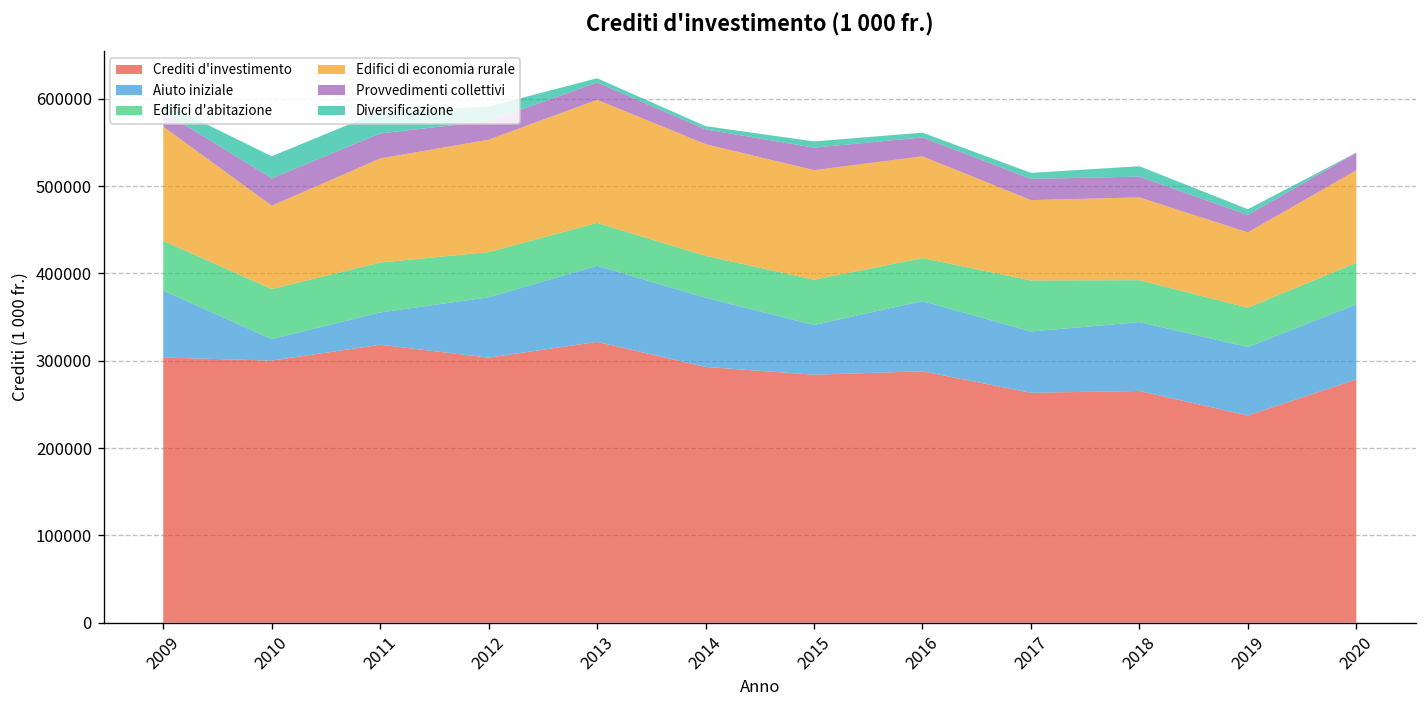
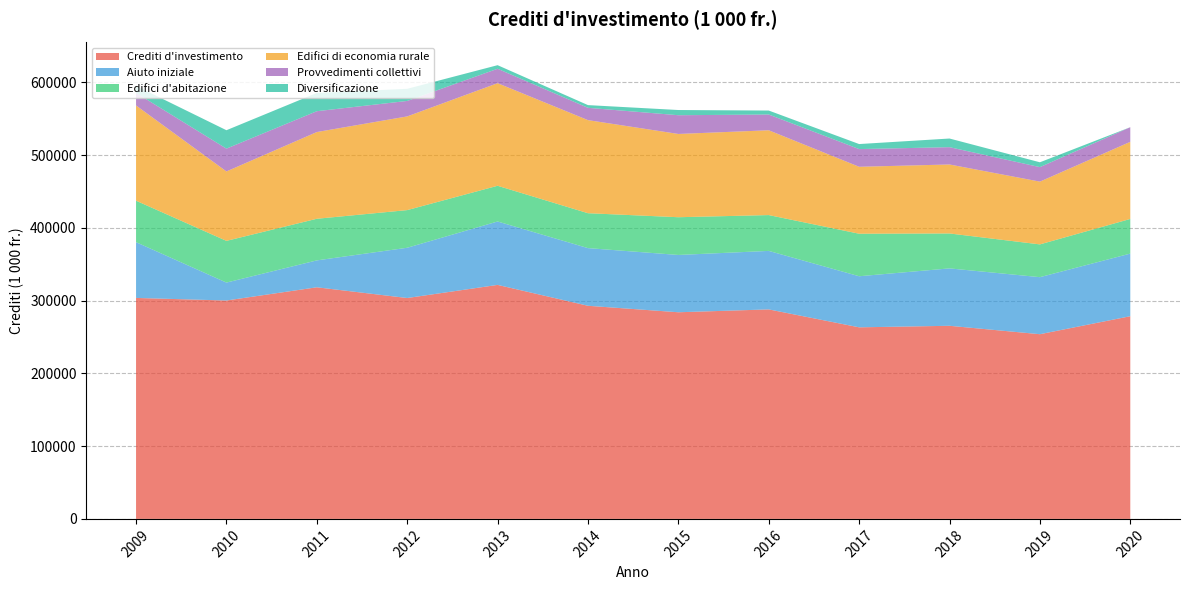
  {
    "Crediti d'investimento": {
      "2009": 300000,
      "2010": 300000,
      "2011": 320000,
      "2012": 300000,
      "2013": 320000,
      "2014": 290000,
      "2015": 280000,
      "2016": 290000,
      "2017": 260000,
      "2018": 270000,
-     "2019": 240000,
+     "2019": 250000,
      "2020": 280000
    },
    "Aiuto iniziale": {
      "2009": 80000,
      "2010": 20000,
      "2011": 40000,
      "2012": 70000,
      "2013": 90000,
      "2014": 80000,
-     "2015": 60000,
+     "2015": 80000,
      "2016": 80000,
      "2017": 70000,
      "2018": 80000,
      "2019": 80000,
      "2020": 90000
    },
    "Edifici di economia rurale": {
      "2009": 130000,
      "2010": 100000,
      "2011": 120000,
      "2012": 130000,
      "2013": 140000,
      "2014": 130000,
-     "2015": 130000,
+     "2015": 110000,
      "2016": 120000,
      "2017": 90000,
      "2018": 90000,
      "2019": 90000,
      "2020": 110000
    },
    "Provvedimenti collettivi": {
      "2010": 30000,
      "2011": 30000,
      "2012": 20000,
      "2013": 20000,
      "2014": 20000,
      "2015": 30000,
      "2016": 20000,
      "2017": 20000,
      "2018": 20000,
      "2019": 20000
    }
  }
